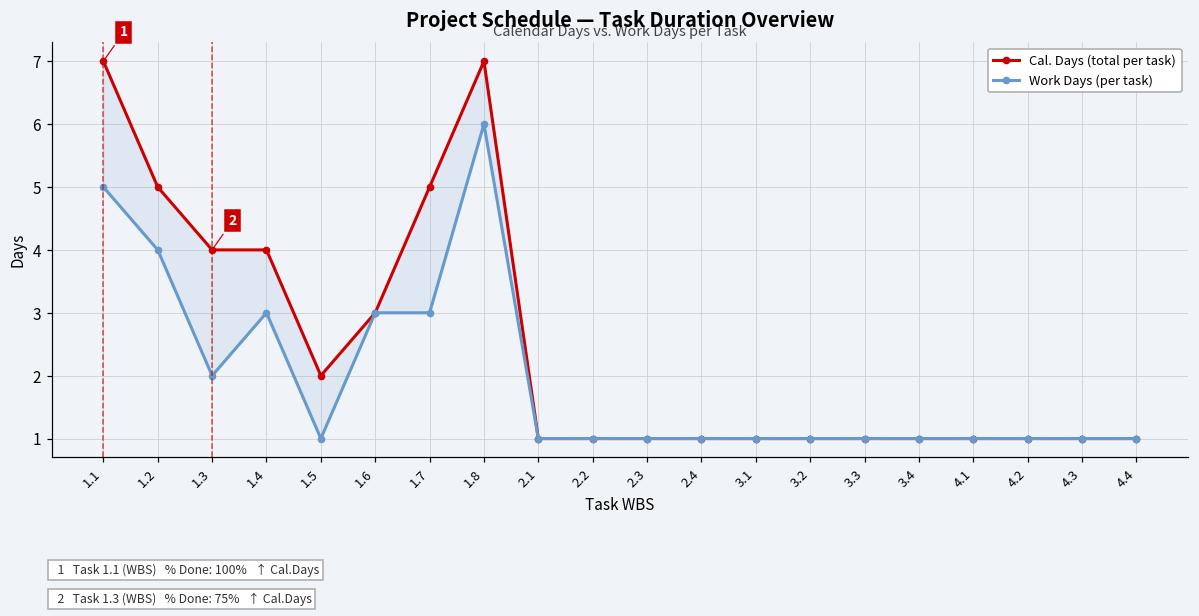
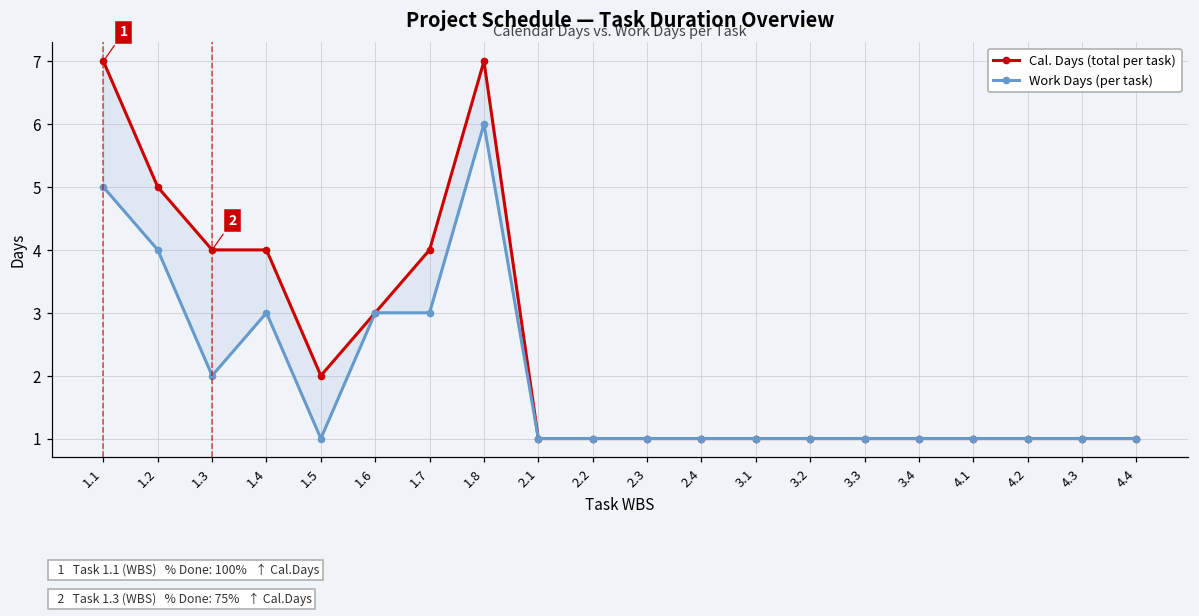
  {
    "Cal. Days (total per task)": {
      "1.1": 7,
      "1.2": 5,
      "1.3": 4,
      "1.4": 4,
      "1.5": 2,
-     "1.7": 5,
+     "1.7": 4,
      "1.8": 7
    },
    "Work Days (per task)": {
      "1.1": 5,
      "1.2": 4,
      "1.3": 2,
      "1.4": 3,
      "1.5": 1,
      "1.7": 3,
      "1.8": 6
    }
  }
